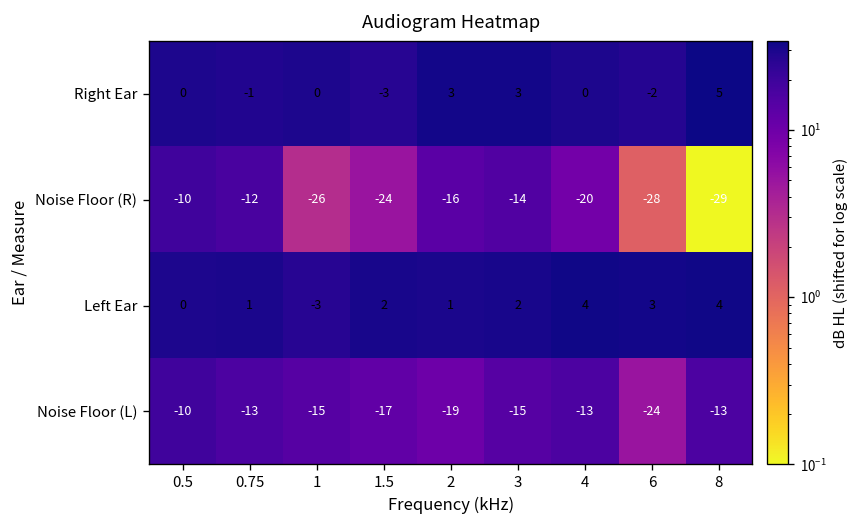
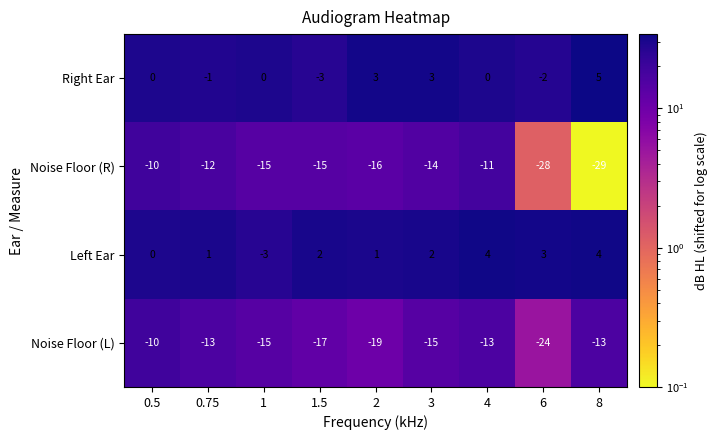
  {
    "Right Ear": {
      "0.5": 0,
      "0.75": -1,
      "1": 0,
      "1.5": -3,
      "2": 3,
      "3": 3,
      "4": 0,
      "6": -2,
      "8": 5
    },
    "Noise Floor (R)": {
      "0.5": -10,
      "0.75": -12,
-     "1": -26,
-     "1.5": -24,
+     "1": -15,
+     "1.5": -15,
      "2": -16,
      "3": -14,
-     "4": -20,
+     "4": -11,
      "6": -28,
      "8": -29
    },
    "Left Ear": {
      "0.5": 0,
      "0.75": 1,
      "1": -3,
      "1.5": 2,
      "2": 1,
      "3": 2,
      "4": 4,
      "6": 3,
      "8": 4
    },
    "Noise Floor (L)": {
      "0.5": -10,
      "0.75": -13,
      "1": -15,
      "1.5": -17,
      "2": -19,
      "3": -15,
      "4": -13,
      "6": -24,
      "8": -13
    }
  }
